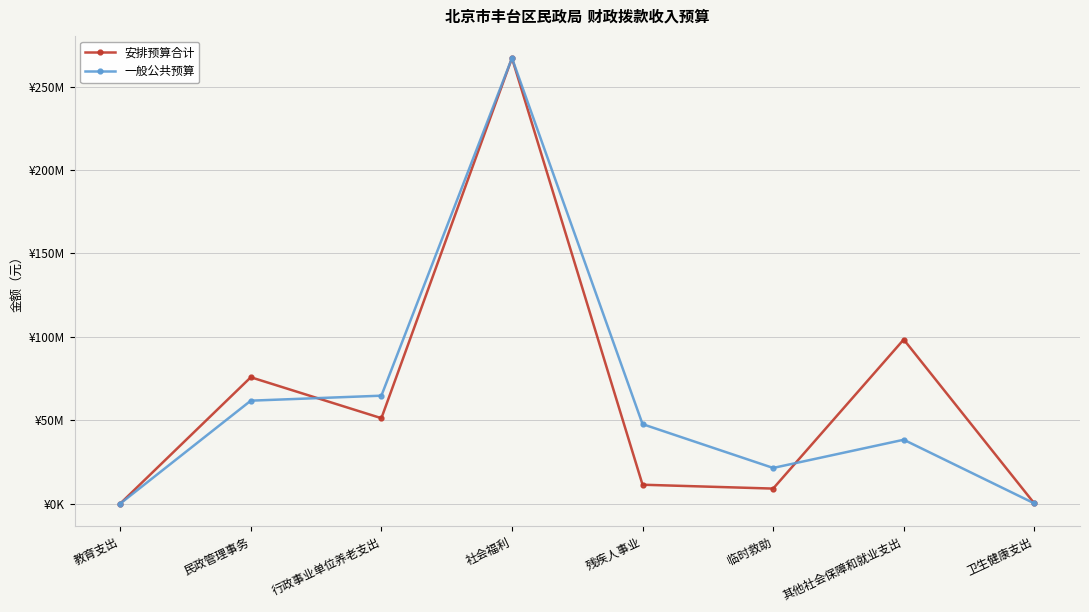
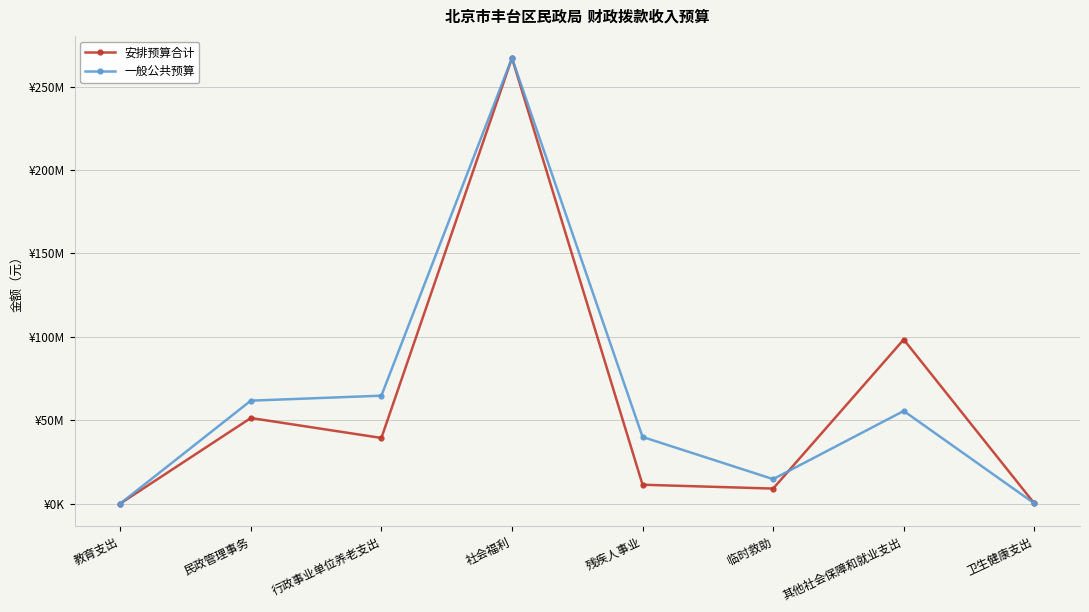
  {
    "安排预算合计": {
-     "民政管理事务": "¥76000000",
-     "行政事业单位养老支出": "¥51000000",
+     "民政管理事务": "¥51000000",
+     "行政事业单位养老支出": "¥39000000",
      "残疾人事业": "¥11000000",
      "临时救助": "¥9000000",
      "其他社会保障和就业支出": "¥98000000"
    },
    "一般公共预算": {
      "民政管理事务": "¥62000000",
      "行政事业单位养老支出": "¥65000000",
-     "残疾人事业": "¥48000000",
-     "临时救助": "¥21000000",
-     "其他社会保障和就业支出": "¥38000000"
+     "残疾人事业": "¥40000000",
+     "临时救助": "¥15000000",
+     "其他社会保障和就业支出": "¥56000000"
    }
  }
